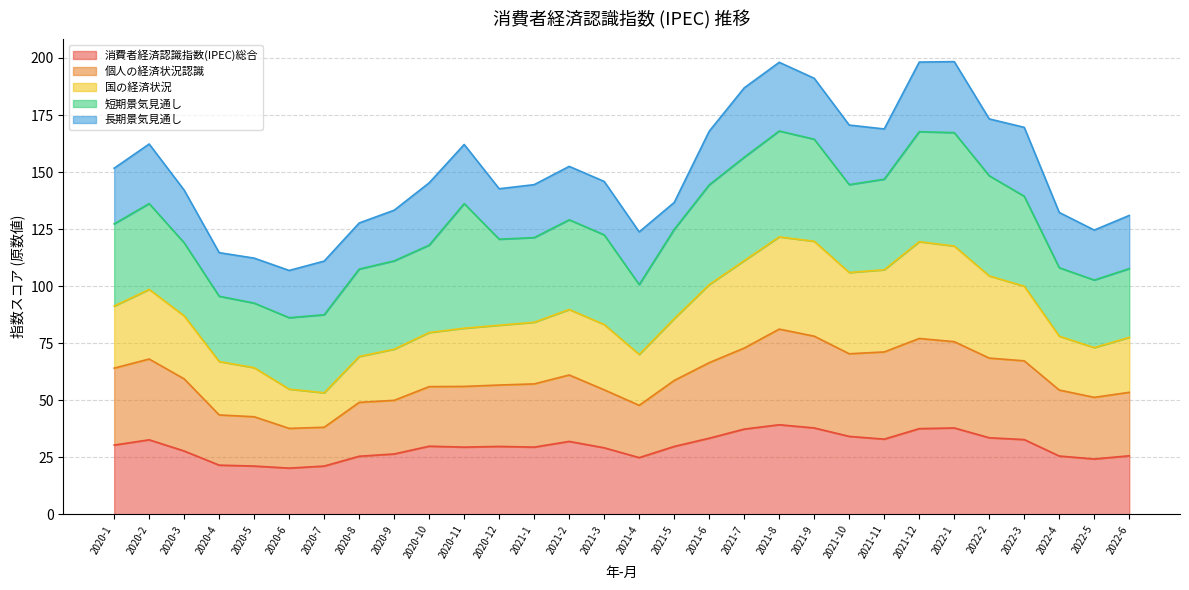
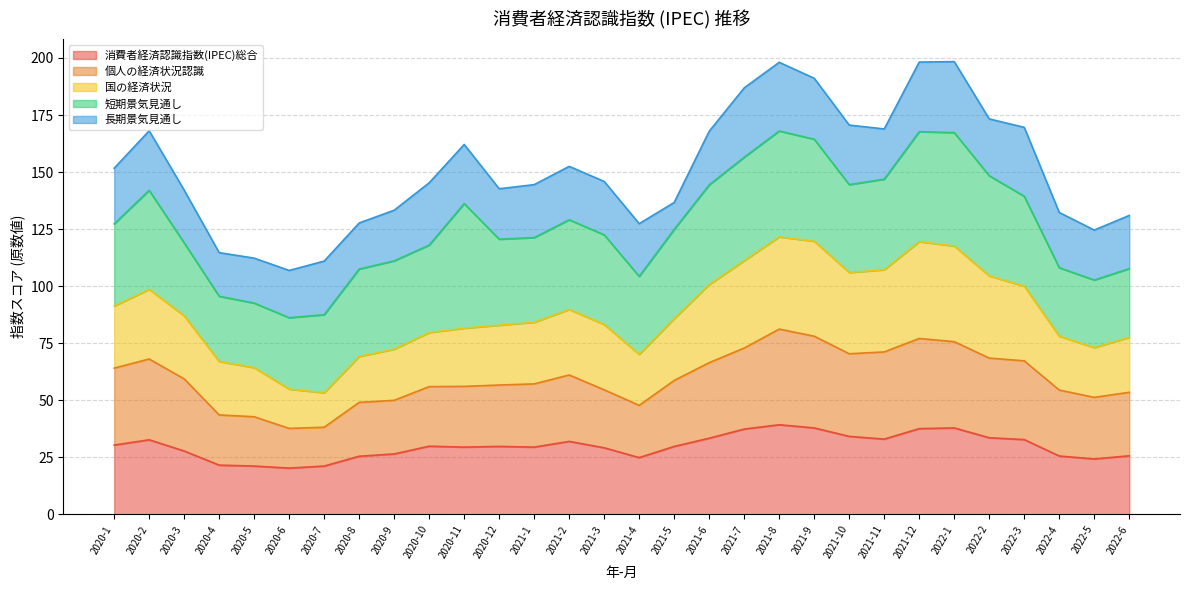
  {
    "国の経済状況": {
      "2020-1": 27,
      "2020-2": 31,
      "2020-3": 28,
      "2020-4": 23,
      "2020-5": 22,
      "2020-6": 17,
      "2020-7": 15,
      "2020-8": 20,
      "2020-9": 22,
      "2020-10": 24,
      "2020-11": 25,
      "2020-12": 26,
      "2021-1": 27,
      "2021-2": 29,
      "2021-3": 29,
      "2021-4": 22,
      "2021-5": 27,
      "2021-6": 34,
      "2021-7": 38,
      "2021-8": 40,
      "2021-9": 42,
      "2021-10": 36,
      "2021-11": 36,
      "2021-12": 42,
      "2022-1": 42,
      "2022-2": 36,
      "2022-3": 33,
      "2022-4": 24,
      "2022-5": 22,
      "2022-6": 24
    },
    "短期景気見通し": {
      "2020-1": 36,
-     "2020-2": 38,
+     "2020-2": 43,
      "2020-3": 32,
      "2020-4": 29,
      "2020-5": 28,
      "2020-6": 31,
      "2020-7": 34,
      "2020-8": 38,
      "2020-9": 39,
      "2020-10": 38,
      "2020-11": 55,
      "2020-12": 38,
      "2021-1": 37,
      "2021-2": 39,
      "2021-3": 39,
-     "2021-4": 31,
+     "2021-4": 34,
      "2021-5": 39,
      "2021-6": 44,
      "2021-7": 45,
      "2021-8": 46,
      "2021-9": 45,
      "2021-10": 39,
      "2021-11": 40,
      "2021-12": 48,
      "2022-1": 50,
      "2022-2": 44,
      "2022-3": 39,
      "2022-4": 30,
      "2022-5": 30,
      "2022-6": 30
    },
    "長期景気見通し": {
      "2020-1": 24,
      "2020-2": 26,
      "2020-3": 23,
      "2020-4": 19,
      "2020-5": 20,
      "2020-6": 21,
      "2020-7": 24,
      "2020-8": 20,
      "2020-9": 22,
      "2020-10": 27,
      "2020-11": 26,
      "2020-12": 22,
      "2021-1": 23,
      "2021-2": 23,
      "2021-3": 23,
      "2021-4": 23,
      "2021-5": 12,
      "2021-6": 24,
      "2021-7": 30,
      "2021-8": 30,
      "2021-9": 27,
      "2021-10": 26,
      "2021-11": 22,
      "2021-12": 31,
      "2022-1": 31,
      "2022-2": 25,
      "2022-3": 30,
      "2022-4": 24,
      "2022-5": 22,
      "2022-6": 23
    }
  }
